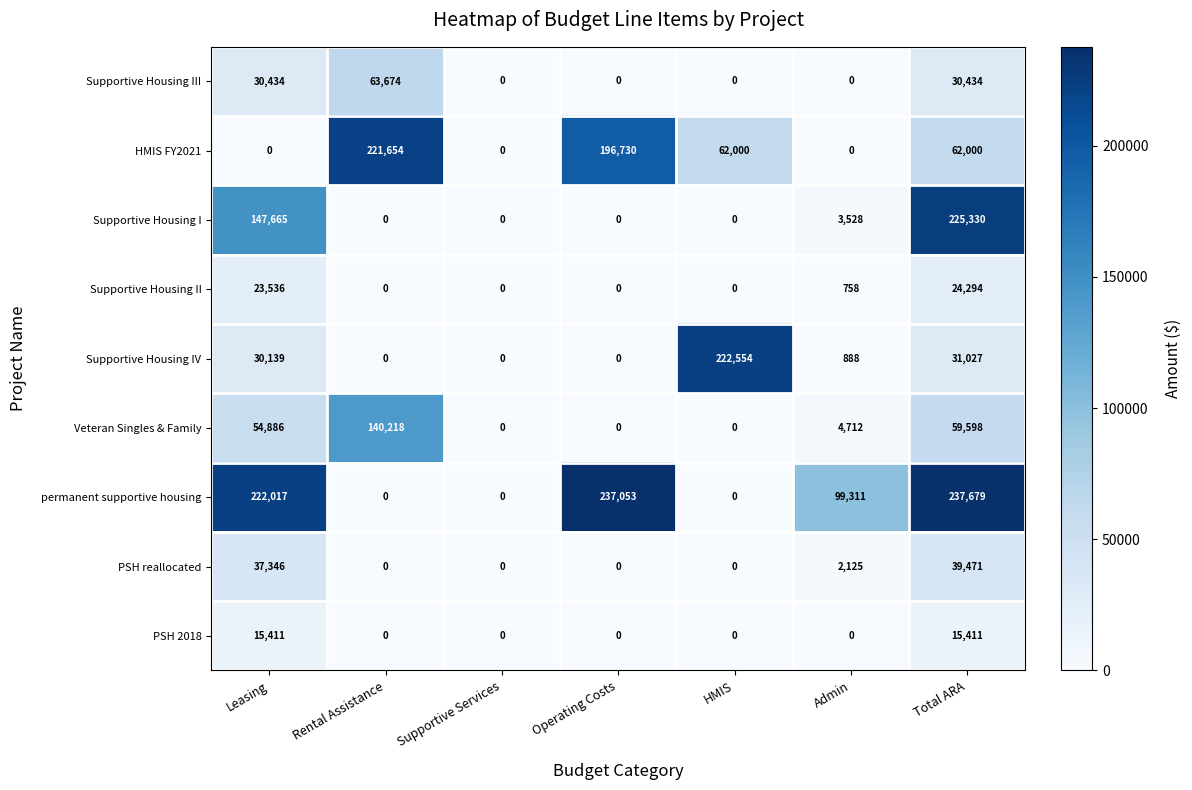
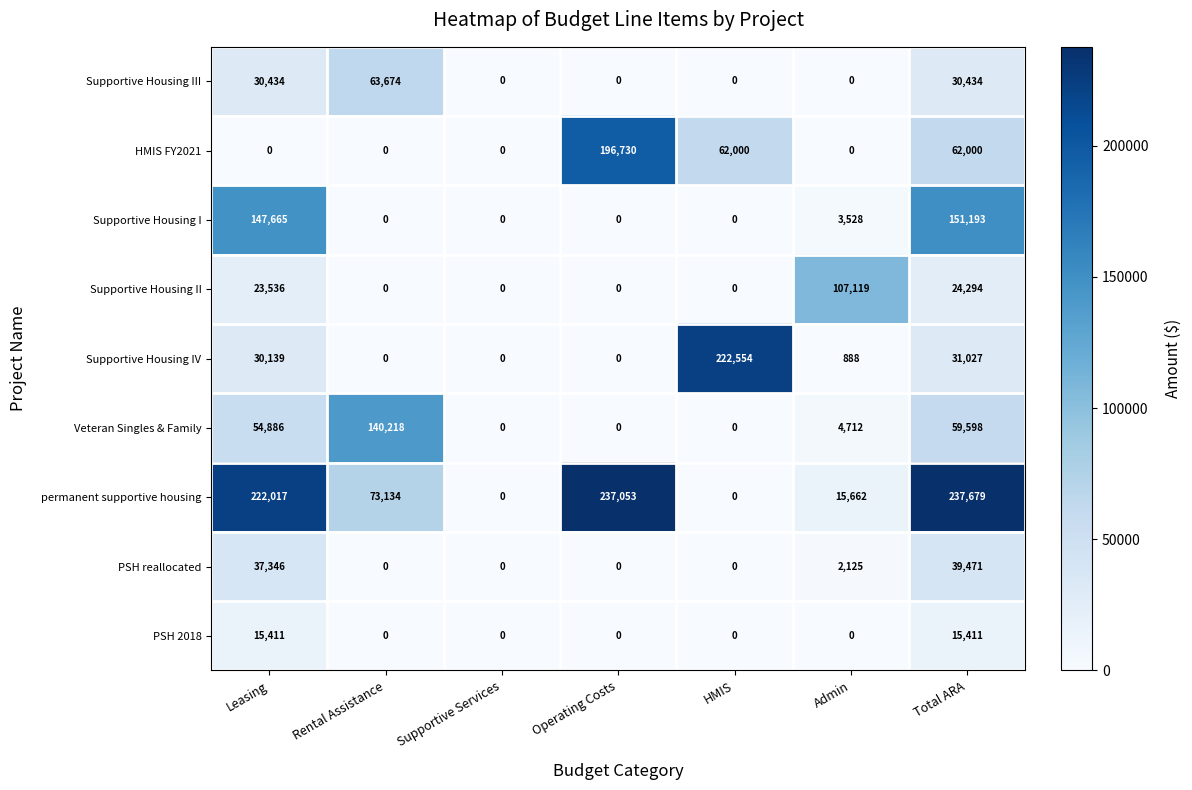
  {
    "Supportive Housing III": {
      "Leasing": "30,434",
      "Rental Assistance": "63,674",
      "Supportive Services": "0",
      "Operating Costs": "0",
      "HMIS": "0",
      "Admin": "0",
      "Total ARA": "30,434"
    },
    "HMIS FY2021": {
      "Leasing": "0",
-     "Rental Assistance": "221,654",
+     "Rental Assistance": "0",
      "Supportive Services": "0",
      "Operating Costs": "196,730",
      "HMIS": "62,000",
      "Admin": "0",
      "Total ARA": "62,000"
    },
    "Supportive Housing I": {
      "Leasing": "147,665",
      "Rental Assistance": "0",
      "Supportive Services": "0",
      "Operating Costs": "0",
      "HMIS": "0",
      "Admin": "3,528",
-     "Total ARA": "225,330"
+     "Total ARA": "151,193"
    },
    "Supportive Housing II": {
      "Leasing": "23,536",
      "Rental Assistance": "0",
      "Supportive Services": "0",
      "Operating Costs": "0",
      "HMIS": "0",
-     "Admin": "758",
+     "Admin": "107,119",
      "Total ARA": "24,294"
    },
    "Supportive Housing IV": {
      "Leasing": "30,139",
      "Rental Assistance": "0",
      "Supportive Services": "0",
      "Operating Costs": "0",
      "HMIS": "222,554",
      "Admin": "888",
      "Total ARA": "31,027"
    },
    "Veteran Singles & Family": {
      "Leasing": "54,886",
      "Rental Assistance": "140,218",
      "Supportive Services": "0",
      "Operating Costs": "0",
      "HMIS": "0",
      "Admin": "4,712",
      "Total ARA": "59,598"
    },
    "permanent supportive housing": {
      "Leasing": "222,017",
-     "Rental Assistance": "0",
+     "Rental Assistance": "73,134",
      "Supportive Services": "0",
      "Operating Costs": "237,053",
      "HMIS": "0",
-     "Admin": "99,311",
+     "Admin": "15,662",
      "Total ARA": "237,679"
    },
    "PSH reallocated": {
      "Leasing": "37,346",
      "Rental Assistance": "0",
      "Supportive Services": "0",
      "Operating Costs": "0",
      "HMIS": "0",
      "Admin": "2,125",
      "Total ARA": "39,471"
    },
    "PSH 2018": {
      "Leasing": "15,411",
      "Rental Assistance": "0",
      "Supportive Services": "0",
      "Operating Costs": "0",
      "HMIS": "0",
      "Admin": "0",
      "Total ARA": "15,411"
    }
  }
